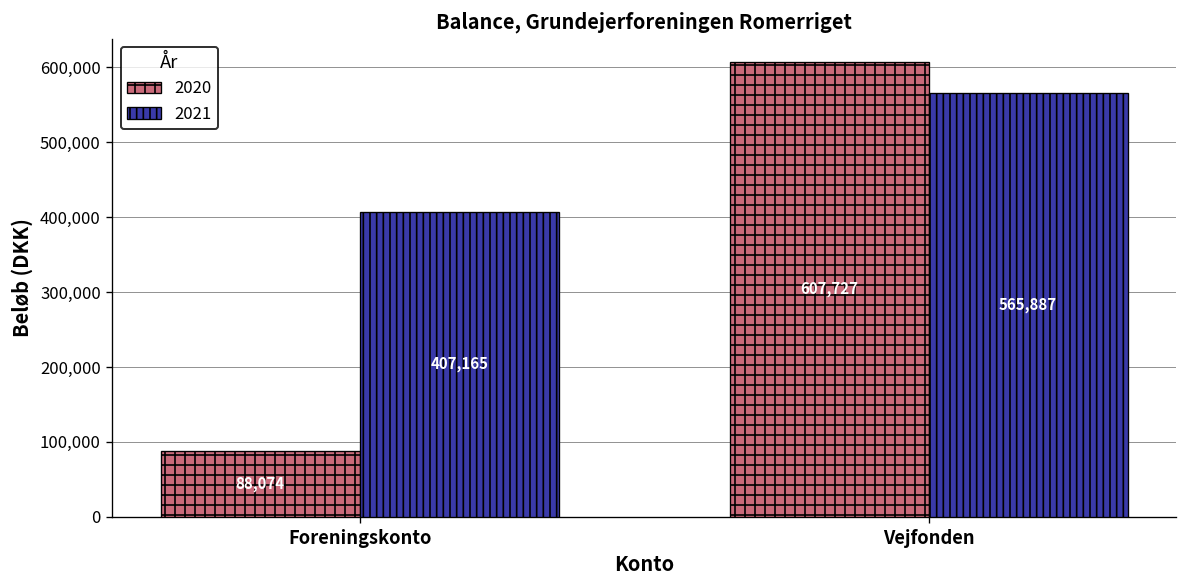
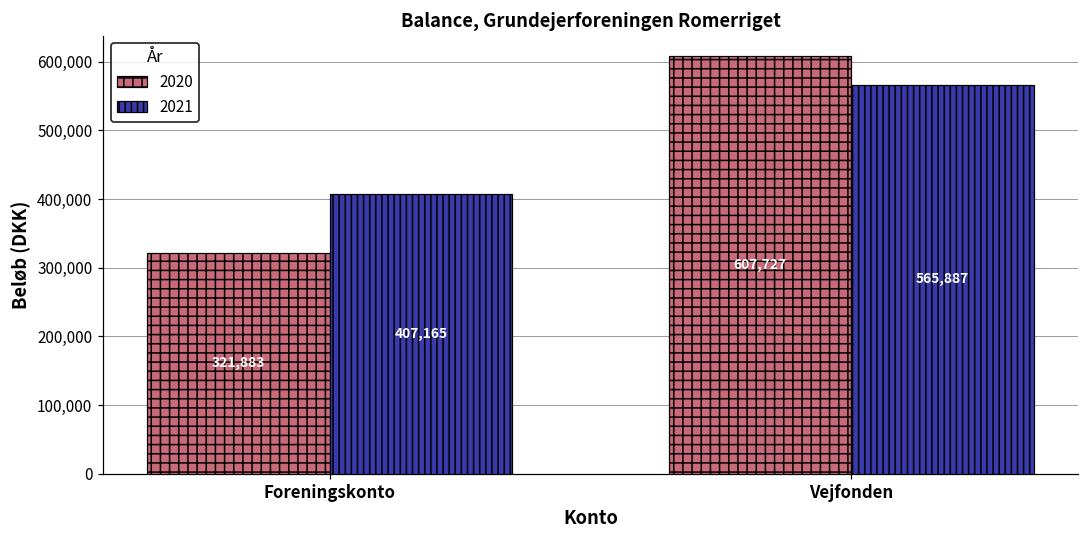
  {
    "2020": {
-     "Foreningskonto": "88,074",
+     "Foreningskonto": "321,883",
      "Vejfonden": "607,727"
    },
    "2021": {
      "Foreningskonto": "407,165",
      "Vejfonden": "565,887"
    }
  }
